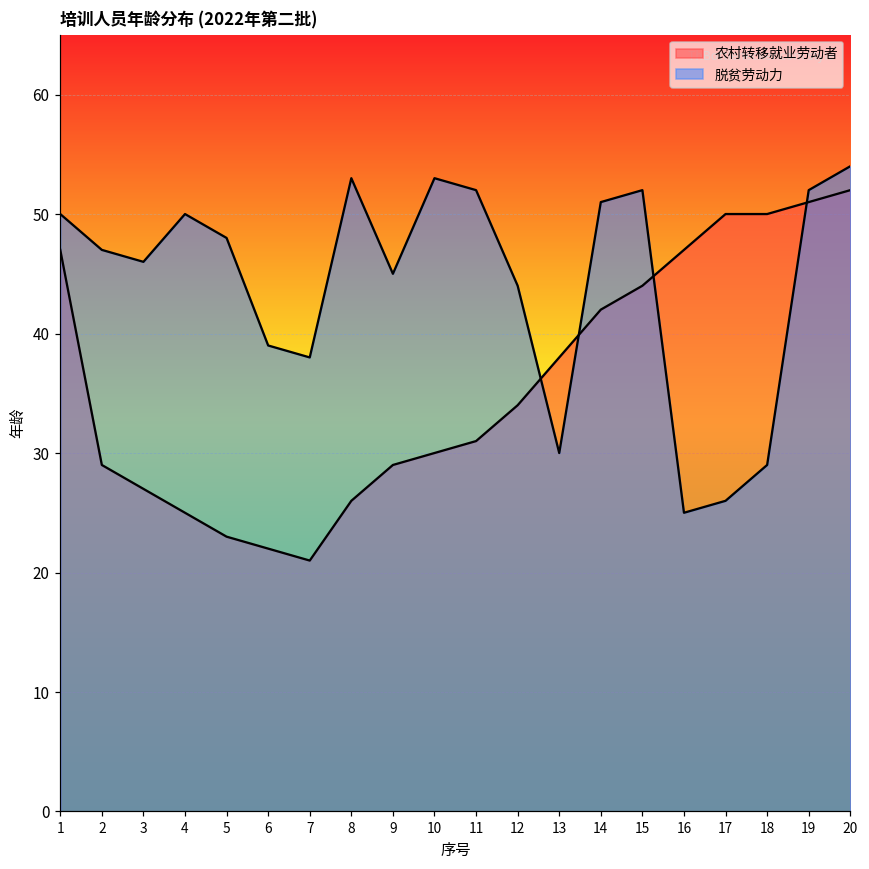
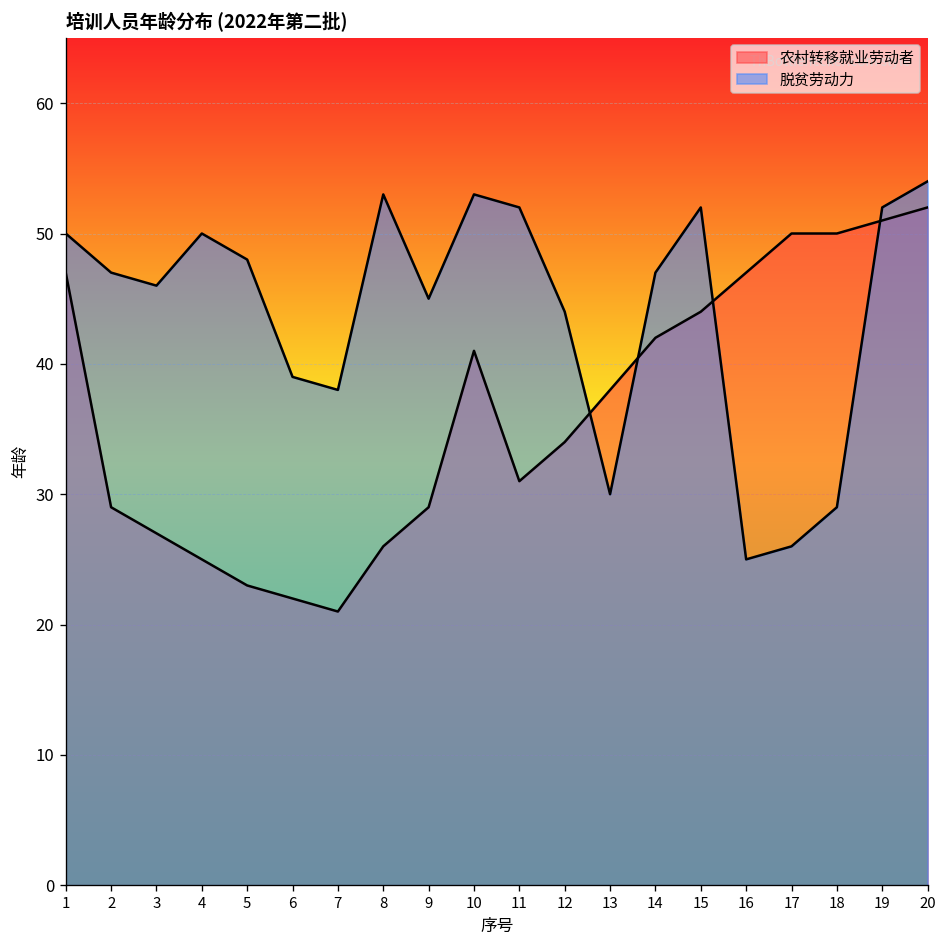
  {
    "农村转移就业劳动者": {
      "1": 47,
      "2": 29,
      "3": 27,
      "4": 25,
      "5": 23,
      "6": 22,
      "7": 21,
      "8": 26,
      "9": 29,
-     "10": 30,
+     "10": 41,
      "11": 31,
      "12": 34,
      "13": 38,
      "14": 42,
      "15": 44,
      "16": 47,
      "17": 50,
      "18": 50,
      "19": 51,
      "20": 52
    },
    "脱贫劳动力": {
      "1": 50,
      "2": 47,
      "3": 46,
      "4": 50,
      "5": 48,
      "6": 39,
      "7": 38,
      "8": 53,
      "9": 45,
      "10": 53,
      "11": 52,
      "12": 44,
      "13": 30,
-     "14": 51,
+     "14": 47,
      "15": 52,
      "16": 25,
      "17": 26,
      "18": 29,
      "19": 52,
      "20": 54
    }
  }
